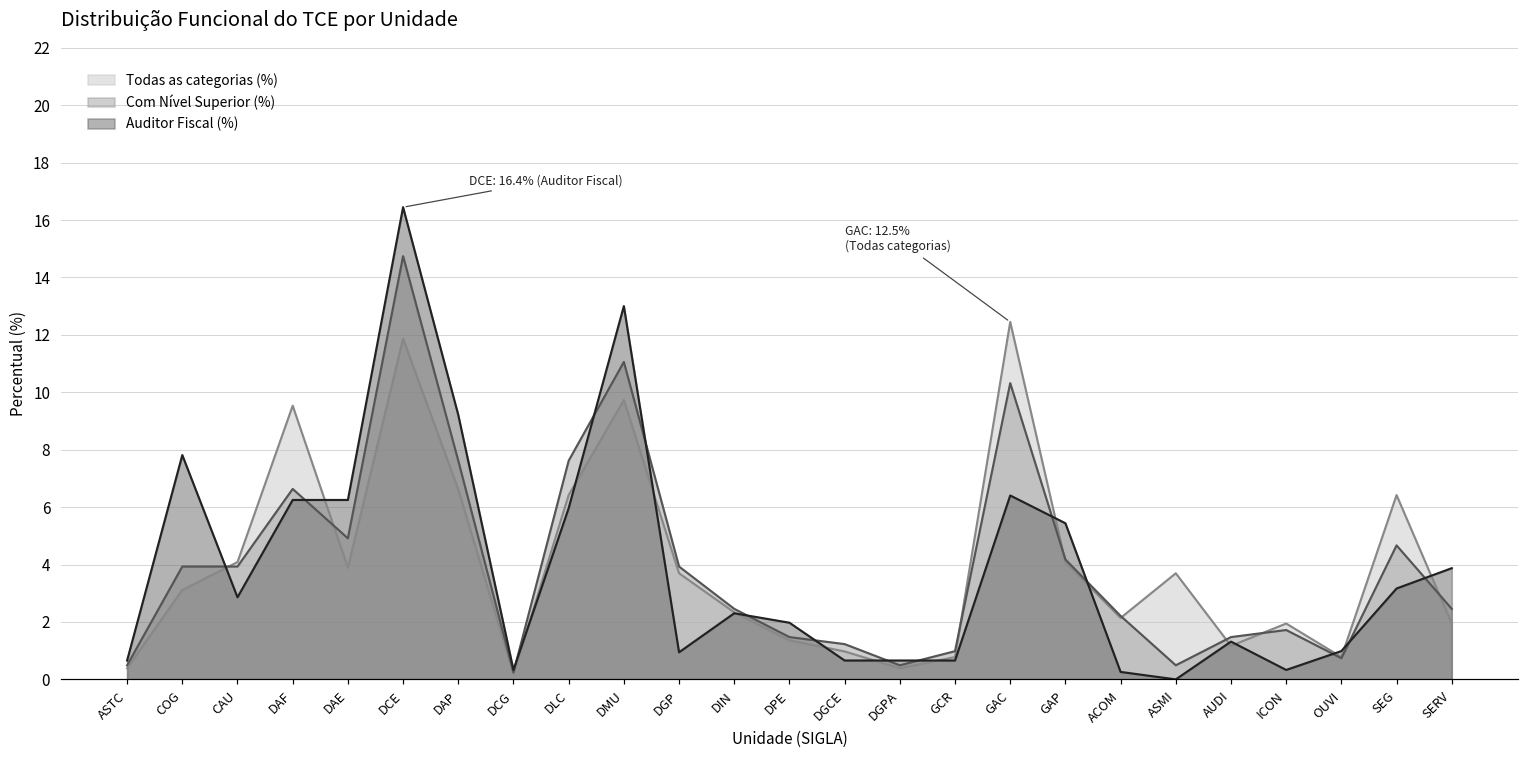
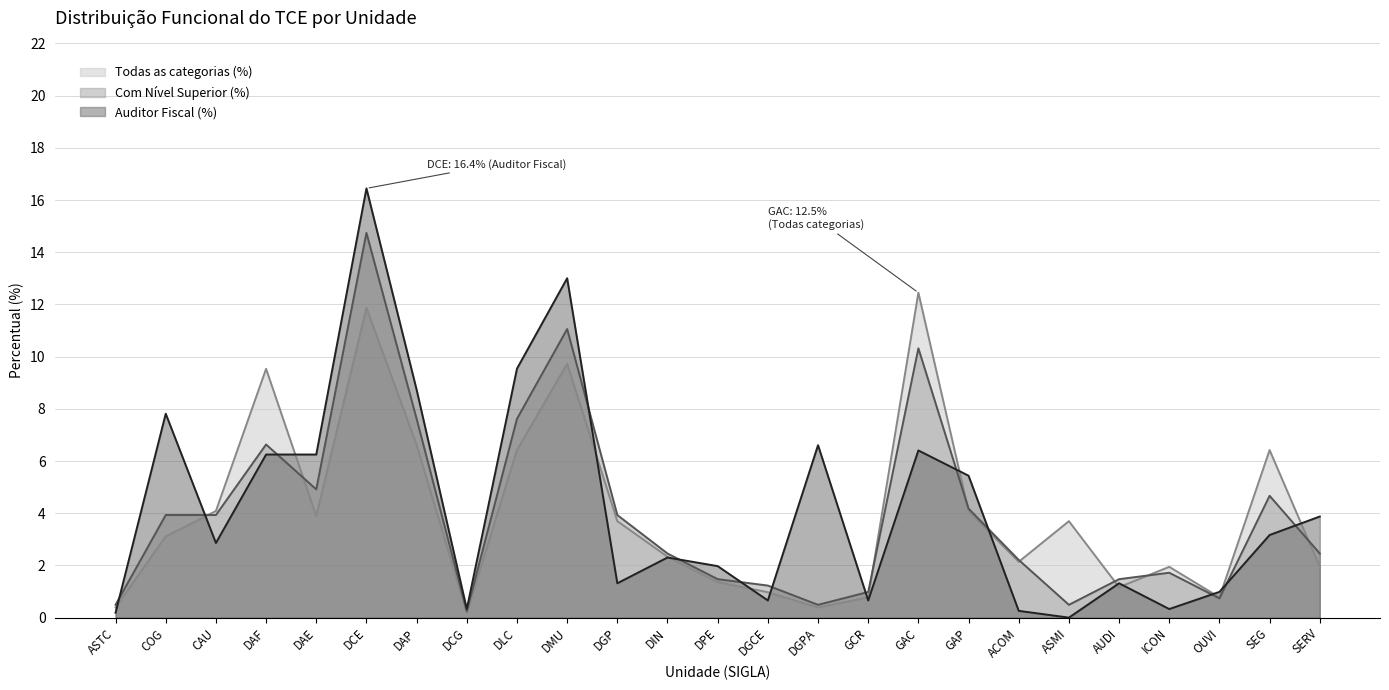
  {
    "Auditor Fiscal (%)": {
-     "ASTC": 0.7,
+     "ASTC": 0.2,
      "COG": 7.8,
      "CAU": 2.9,
      "DAF": 6.3,
      "DAE": 6.3,
-     "DAP": 9.2,
-     "DLC": 6.0,
+     "DAP": 8.7,
+     "DLC": 9.5,
      "DMU": 13.0,
-     "DGP": 0.9,
+     "DGP": 1.3,
      "DPE": 2.0,
      "DGCE": 0.7,
-     "DGPA": 0.7,
+     "DGPA": 6.6,
      "GCR": 0.7,
      "GAC": 6.4,
      "GAP": 5.4,
      "ACOM": 0.3,
      "ASMI": 0.0,
      "AUDI": 1.3,
      "ICON": 0.3,
      "OUVI": 1.0,
      "SEG": 3.2,
      "SERV": 3.9
    }
  }
